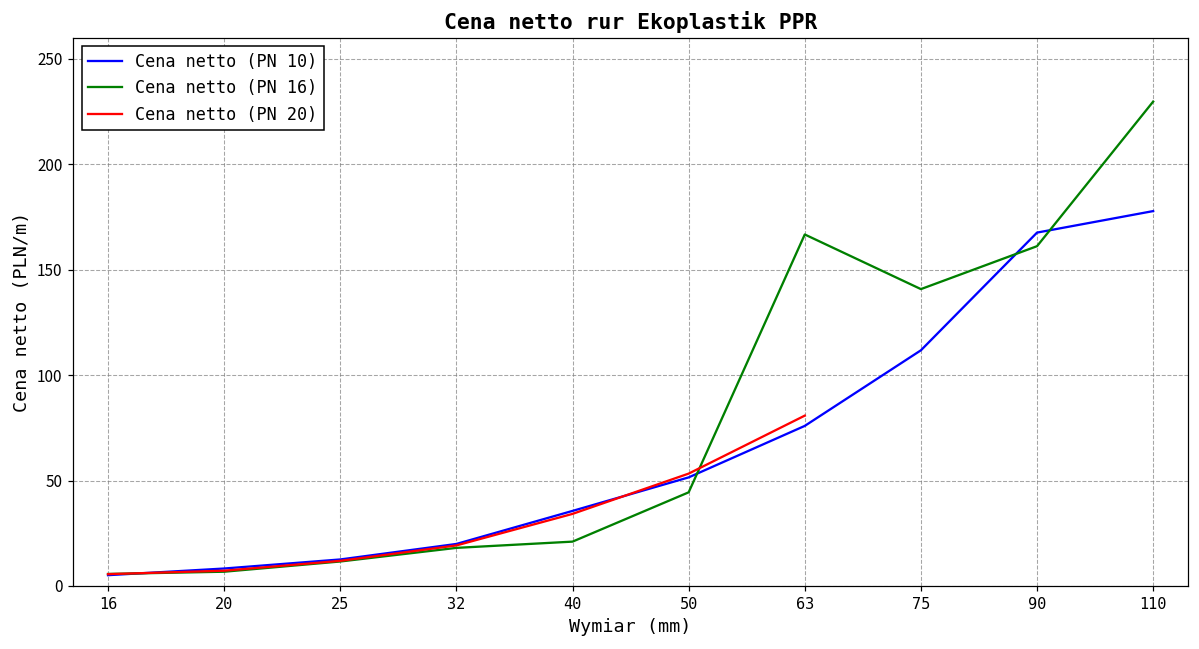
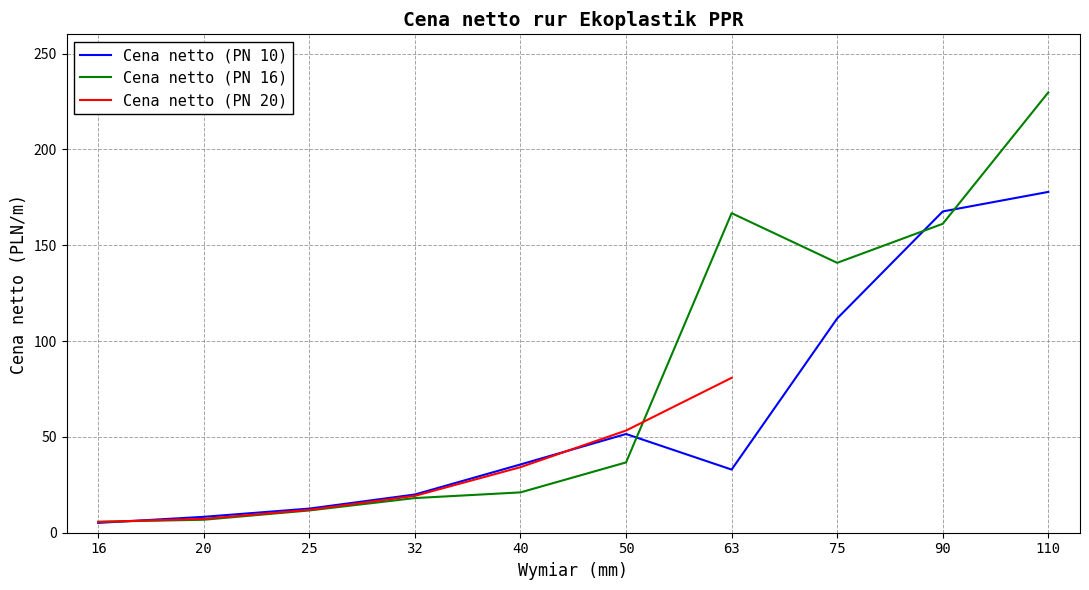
  {
    "Cena netto (PN 10)": {
      "40": 36,
      "50": 52,
-     "63": 76,
+     "63": 33,
      "75": 112,
      "90": 168,
      "110": 178
    },
    "Cena netto (PN 16)": {
      "40": 21,
-     "50": 44,
+     "50": 37,
      "63": 167,
      "75": 141,
      "90": 161,
      "110": 230
    },
    "Cena netto (PN 20)": {
      "40": 34,
      "50": 53,
      "63": 81
    }
  }
